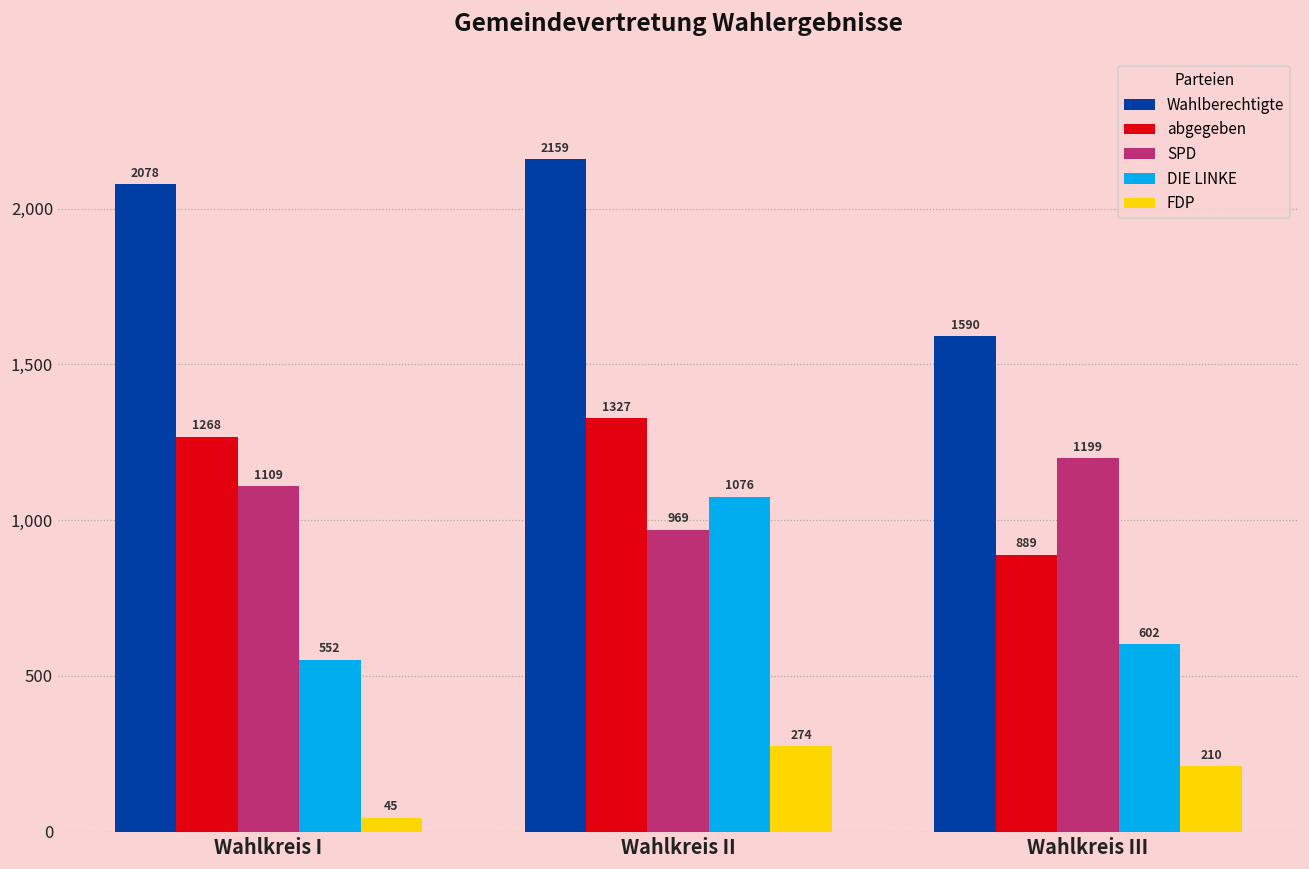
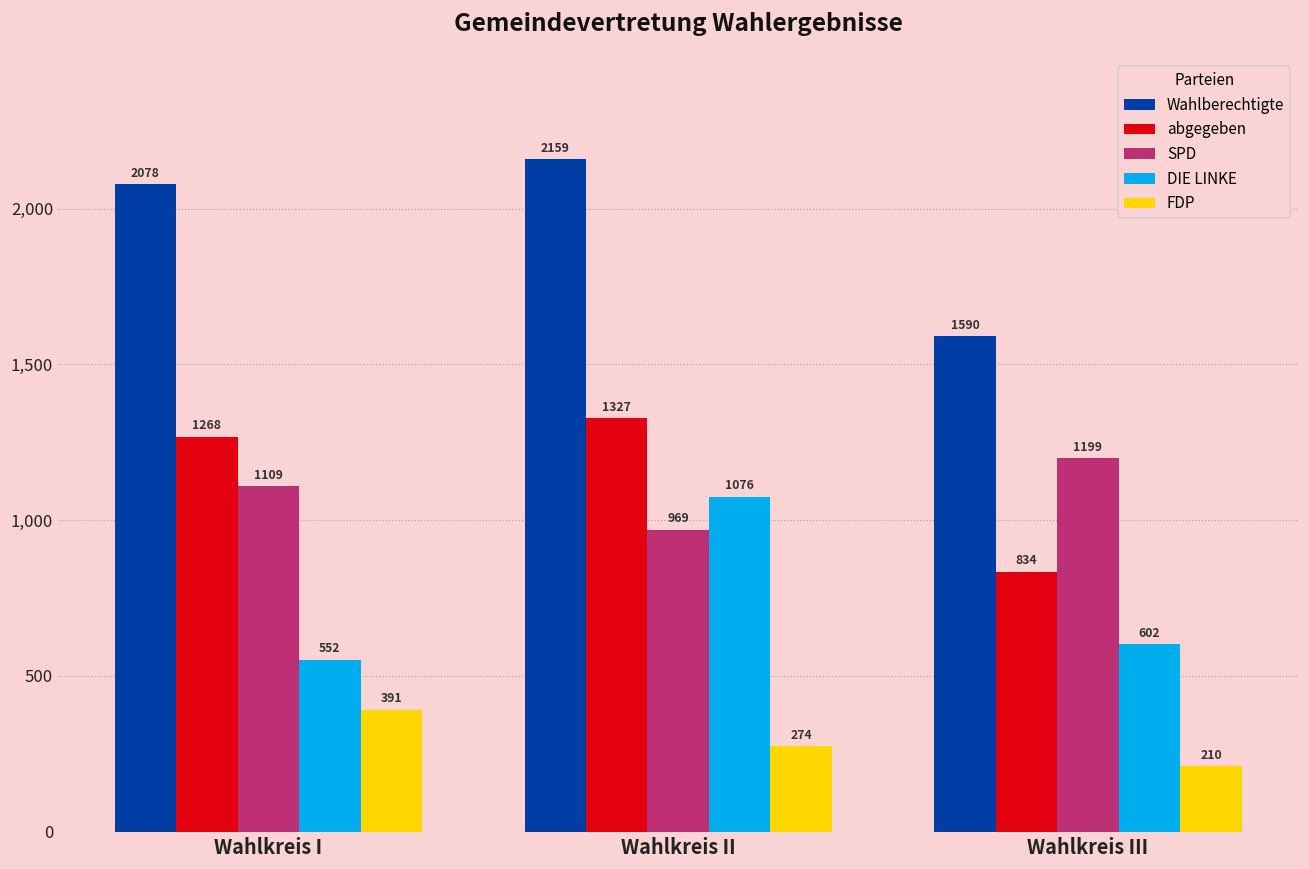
  {
    "Wahlberechtigte": {
      "Wahlkreis I": 2078,
      "Wahlkreis II": 2159,
      "Wahlkreis III": 1590
    },
    "abgegeben": {
      "Wahlkreis I": 1268,
      "Wahlkreis II": 1327,
-     "Wahlkreis III": 889
+     "Wahlkreis III": 834
    },
    "SPD": {
      "Wahlkreis I": 1109,
      "Wahlkreis II": 969,
      "Wahlkreis III": 1199
    },
    "DIE LINKE": {
      "Wahlkreis I": 552,
      "Wahlkreis II": 1076,
      "Wahlkreis III": 602
    },
    "FDP": {
-     "Wahlkreis I": 45,
+     "Wahlkreis I": 391,
      "Wahlkreis II": 274,
      "Wahlkreis III": 210
    }
  }
